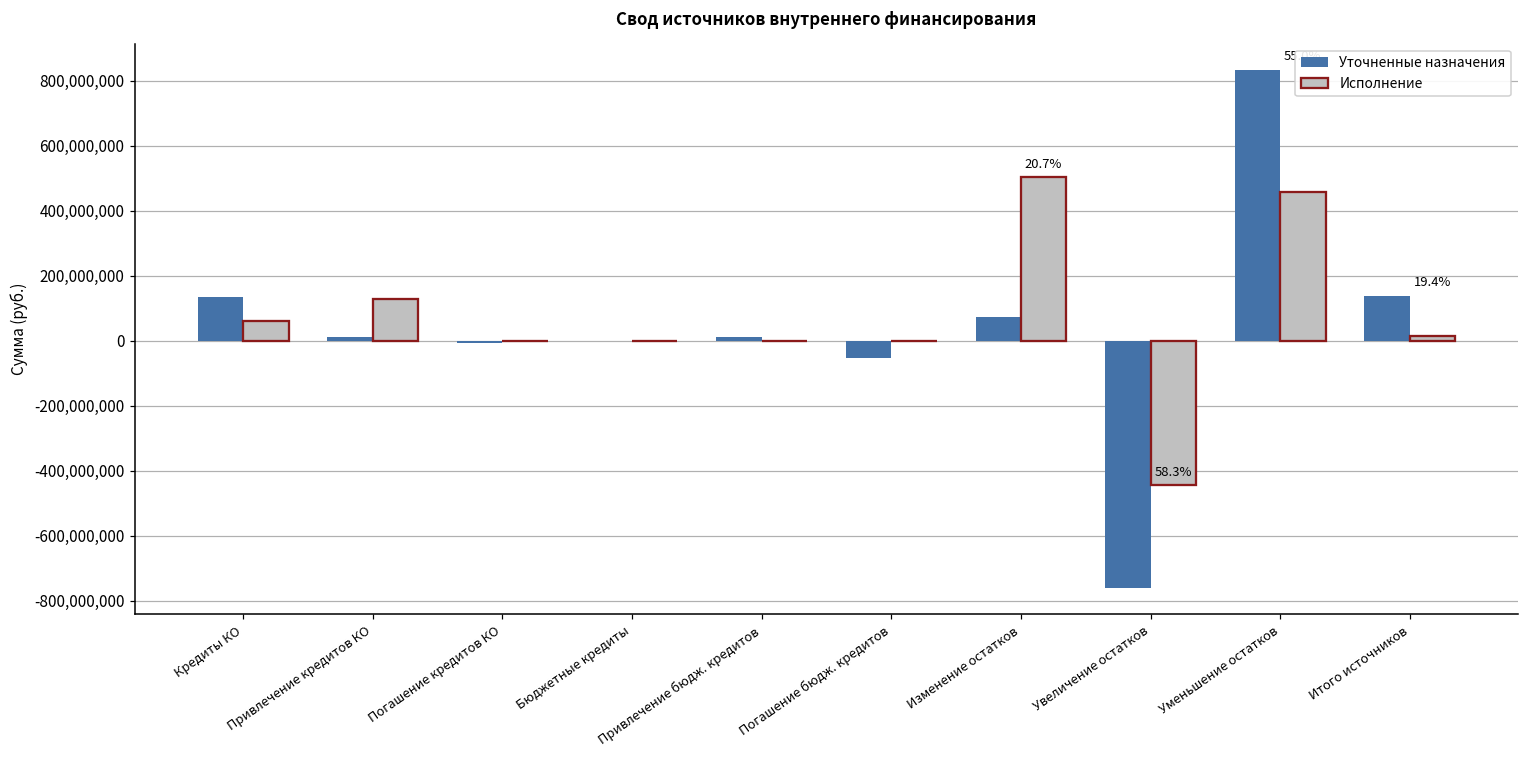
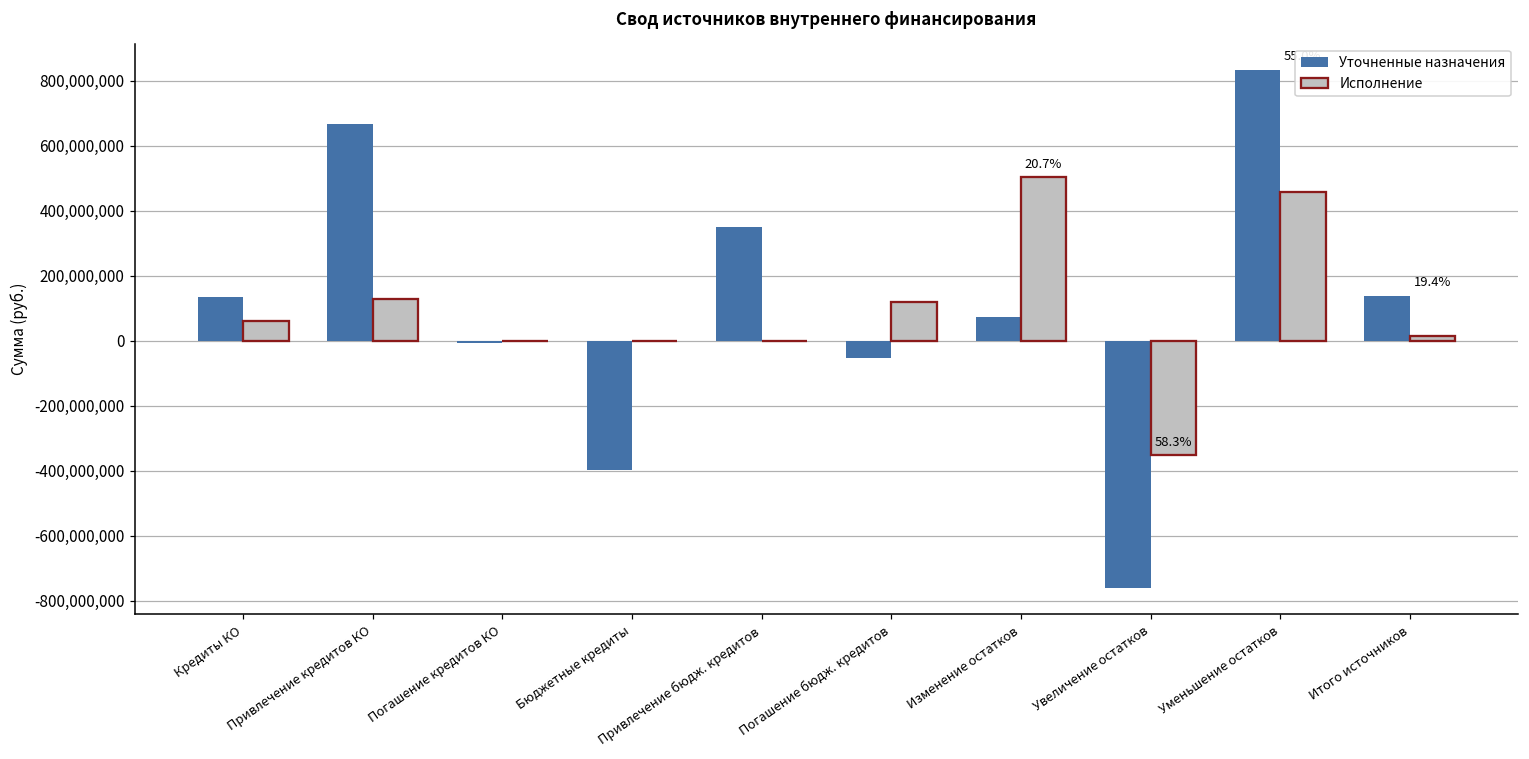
  {
    "Уточненные назначения": {
      "Кредиты КО": "130,000,000",
-     "Привлечение кредитов КО": "10,000,000",
-     "Бюджетные кредиты": "0",
-     "Привлечение бюдж. кредитов": "10,000,000",
+     "Привлечение кредитов КО": "670,000,000",
+     "Бюджетные кредиты": "-400,000,000",
+     "Привлечение бюдж. кредитов": "350,000,000",
      "Погашение бюдж. кредитов": "-50,000,000",
      "Изменение остатков": "70,000,000",
      "Увеличение остатков": "-760,000,000",
      "Итого источников": "140,000,000"
    },
    "Исполнение": {
      "Кредиты КО": "60,000,000",
      "Привлечение кредитов КО": "130,000,000",
      "Погашение кредитов КО": "0",
      "Бюджетные кредиты": "0",
      "Привлечение бюдж. кредитов": "0",
-     "Погашение бюдж. кредитов": "0",
-     "Увеличение остатков": "-440,000,000",
+     "Погашение бюдж. кредитов": "120,000,000",
+     "Увеличение остатков": "-350,000,000",
      "Уменьшение остатков": "460,000,000",
      "Итого источников": "20,000,000"
    }
  }
